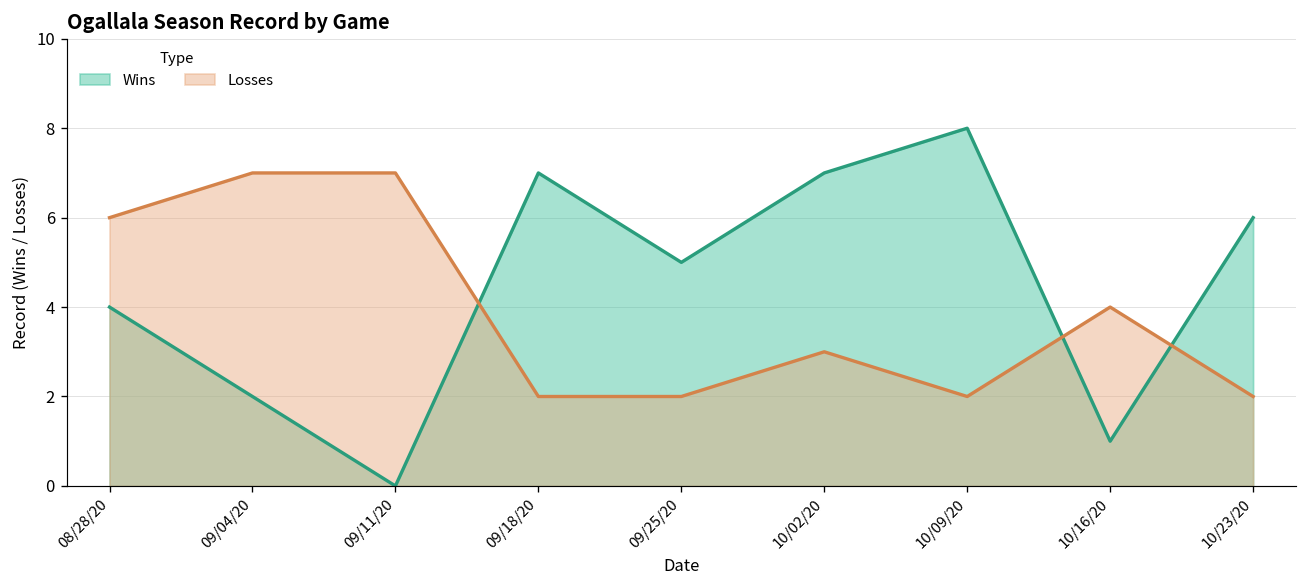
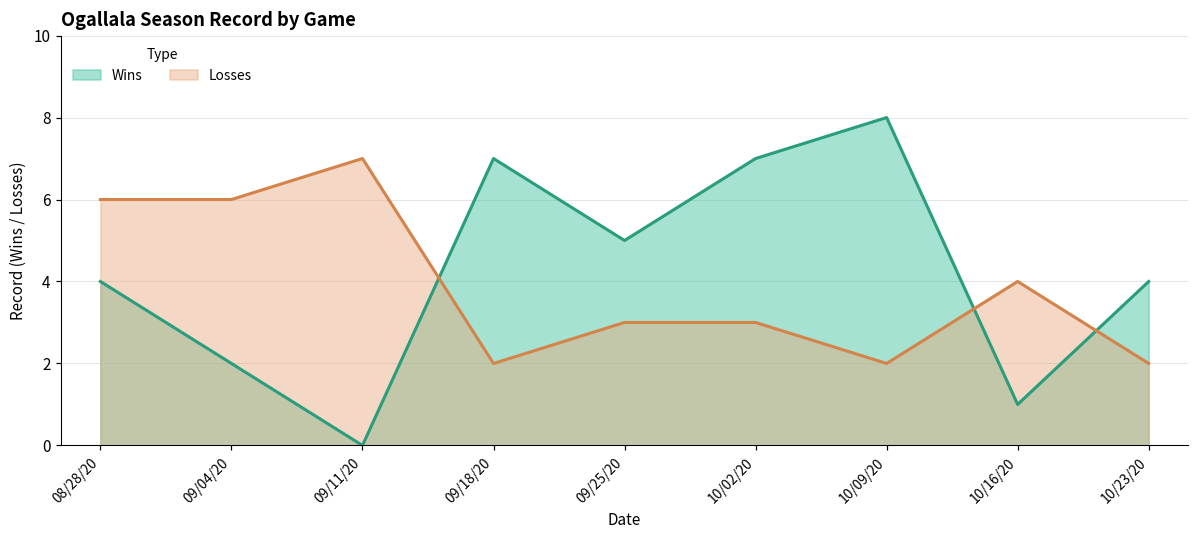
  {
    "Wins": {
      "08/28/20": 4,
      "09/04/20": 2,
      "09/11/20": 0,
      "09/18/20": 7,
      "09/25/20": 5,
      "10/02/20": 7,
      "10/09/20": 8,
      "10/16/20": 1,
-     "10/23/20": 6
+     "10/23/20": 4
    },
    "Losses": {
      "08/28/20": 6,
-     "09/04/20": 7,
+     "09/04/20": 6,
      "09/11/20": 7,
      "09/18/20": 2,
-     "09/25/20": 2,
+     "09/25/20": 3,
      "10/02/20": 3,
      "10/09/20": 2,
      "10/16/20": 4,
      "10/23/20": 2
    }
  }
